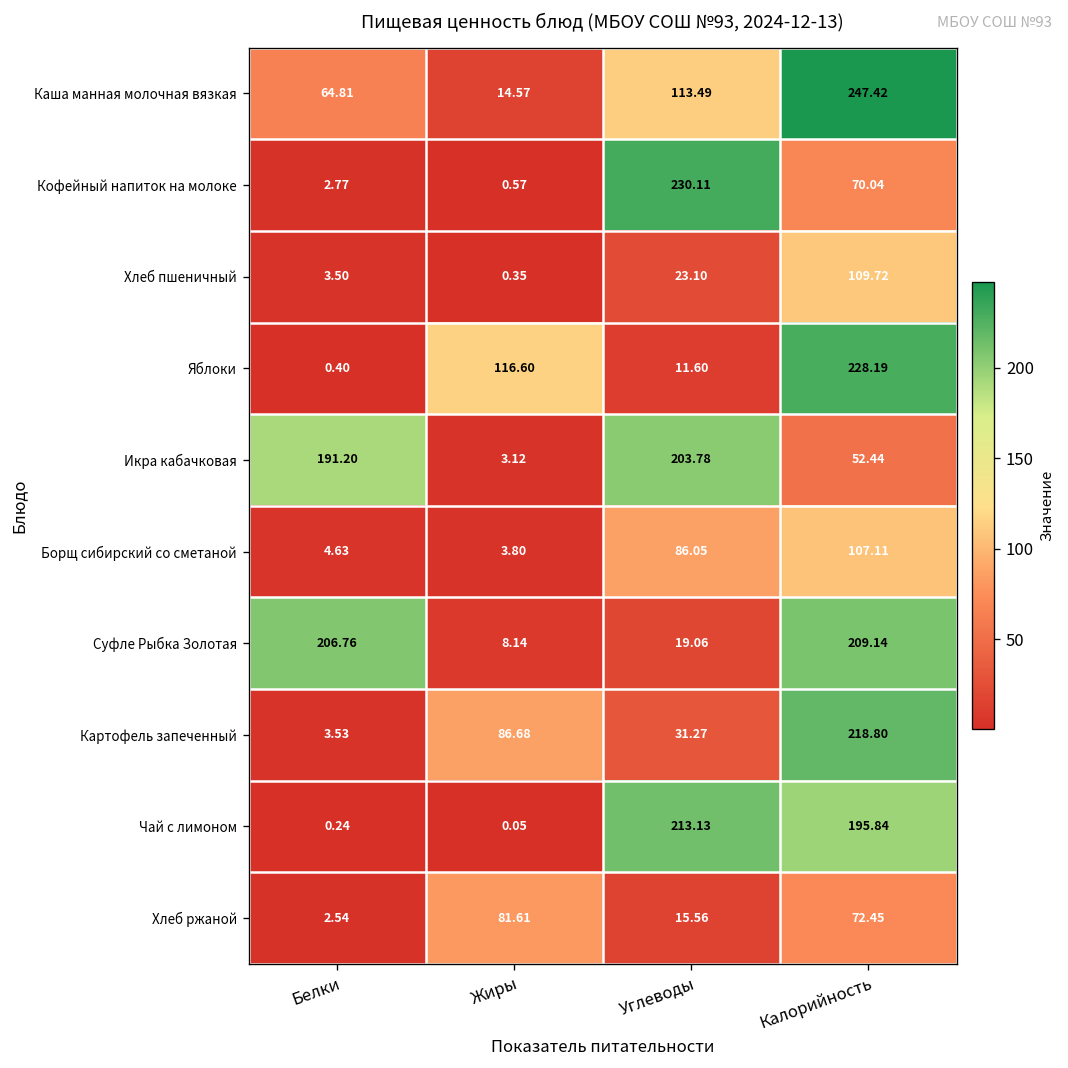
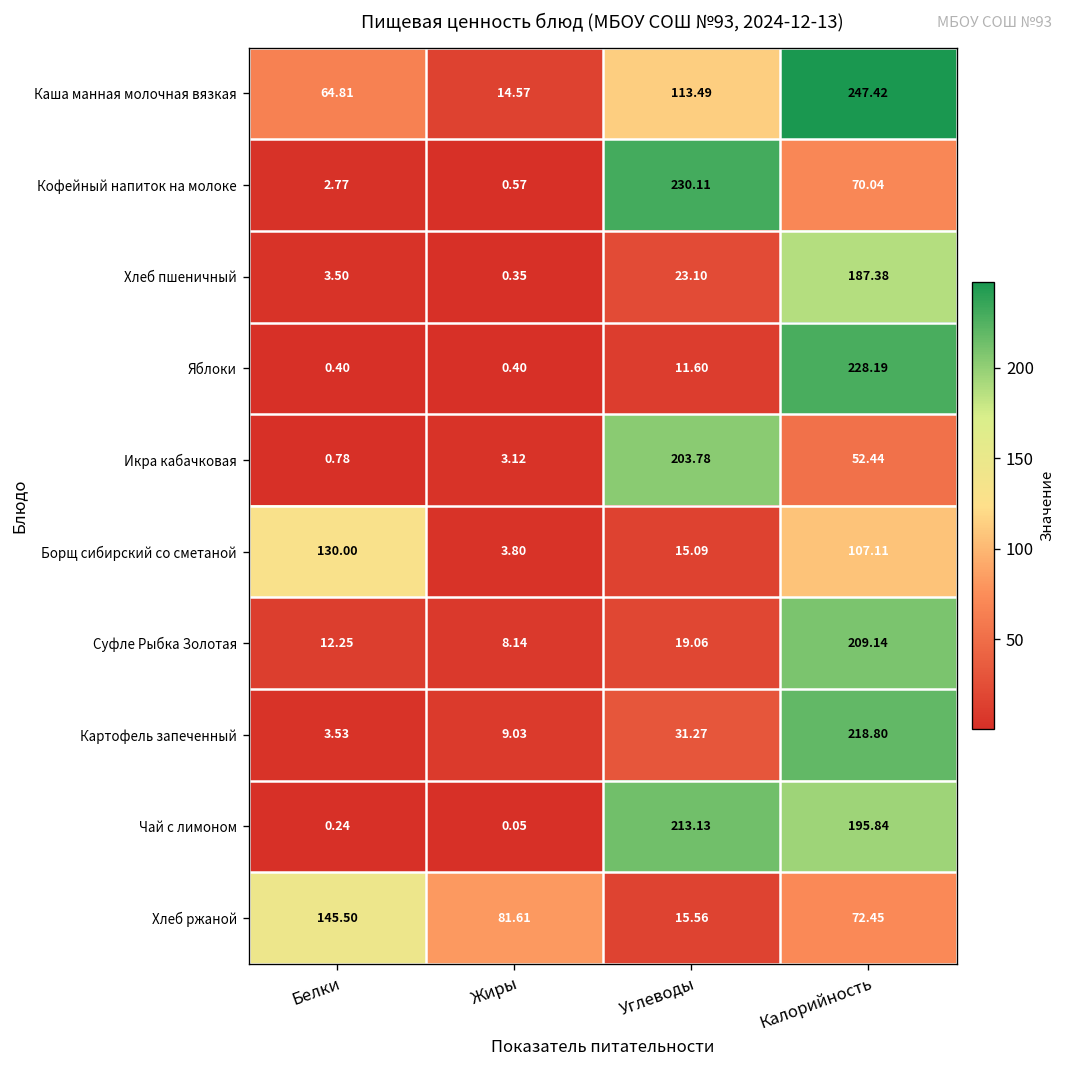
  {
    "Каша манная молочная вязкая": {
      "Белки": 64.81,
      "Жиры": 14.57,
      "Углеводы": 113.49,
      "Калорийность": 247.42
    },
    "Кофейный напиток на молоке": {
      "Белки": 2.77,
      "Жиры": 0.57,
      "Углеводы": 230.11,
      "Калорийность": 70.04
    },
    "Хлеб пшеничный": {
      "Белки": 3.50,
      "Жиры": 0.35,
      "Углеводы": 23.10,
-     "Калорийность": 109.72
+     "Калорийность": 187.38
    },
    "Яблоки": {
      "Белки": 0.40,
-     "Жиры": 116.60,
+     "Жиры": 0.40,
      "Углеводы": 11.60,
      "Калорийность": 228.19
    },
    "Икра кабачковая": {
-     "Белки": 191.20,
+     "Белки": 0.78,
      "Жиры": 3.12,
      "Углеводы": 203.78,
      "Калорийность": 52.44
    },
    "Борщ сибирский со сметаной": {
-     "Белки": 4.63,
+     "Белки": 130.00,
      "Жиры": 3.80,
-     "Углеводы": 86.05,
+     "Углеводы": 15.09,
      "Калорийность": 107.11
    },
    "Суфле Рыбка Золотая": {
-     "Белки": 206.76,
+     "Белки": 12.25,
      "Жиры": 8.14,
      "Углеводы": 19.06,
      "Калорийность": 209.14
    },
    "Картофель запеченный": {
      "Белки": 3.53,
-     "Жиры": 86.68,
+     "Жиры": 9.03,
      "Углеводы": 31.27,
      "Калорийность": 218.80
    },
    "Чай с лимоном": {
      "Белки": 0.24,
      "Жиры": 0.05,
      "Углеводы": 213.13,
      "Калорийность": 195.84
    },
    "Хлеб ржаной": {
-     "Белки": 2.54,
+     "Белки": 145.50,
      "Жиры": 81.61,
      "Углеводы": 15.56,
      "Калорийность": 72.45
    }
  }
